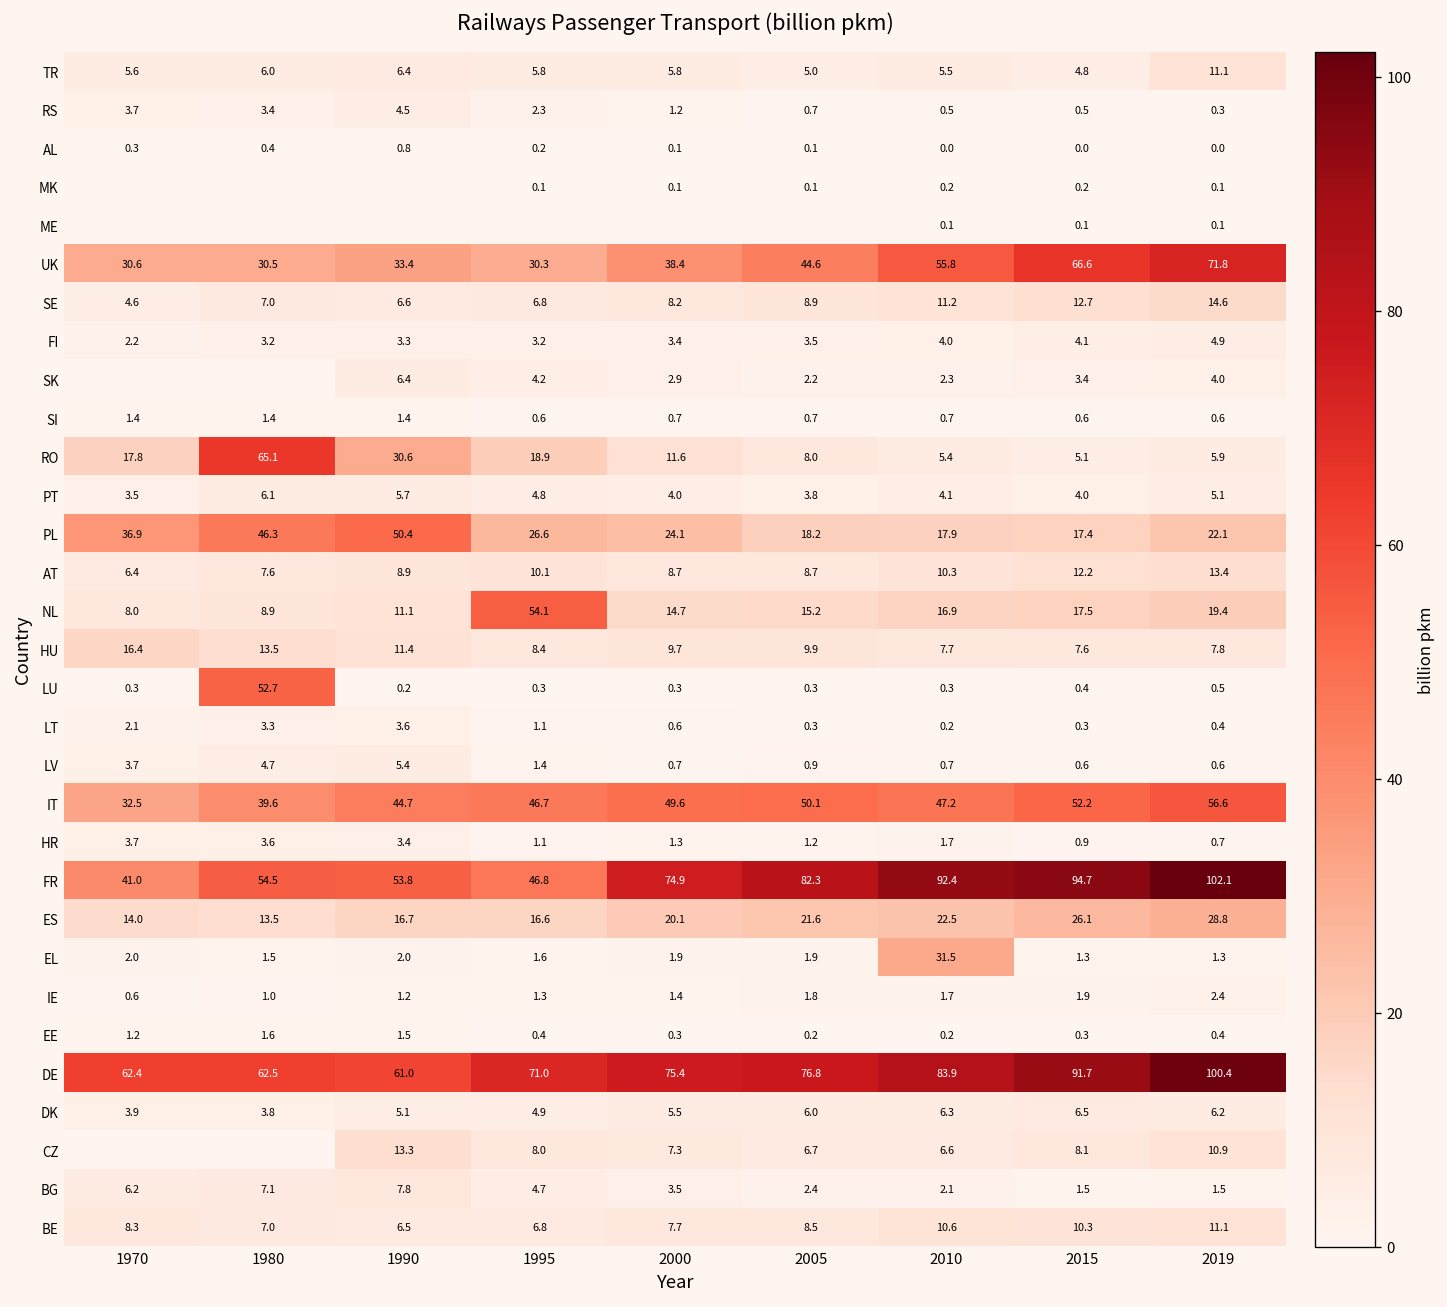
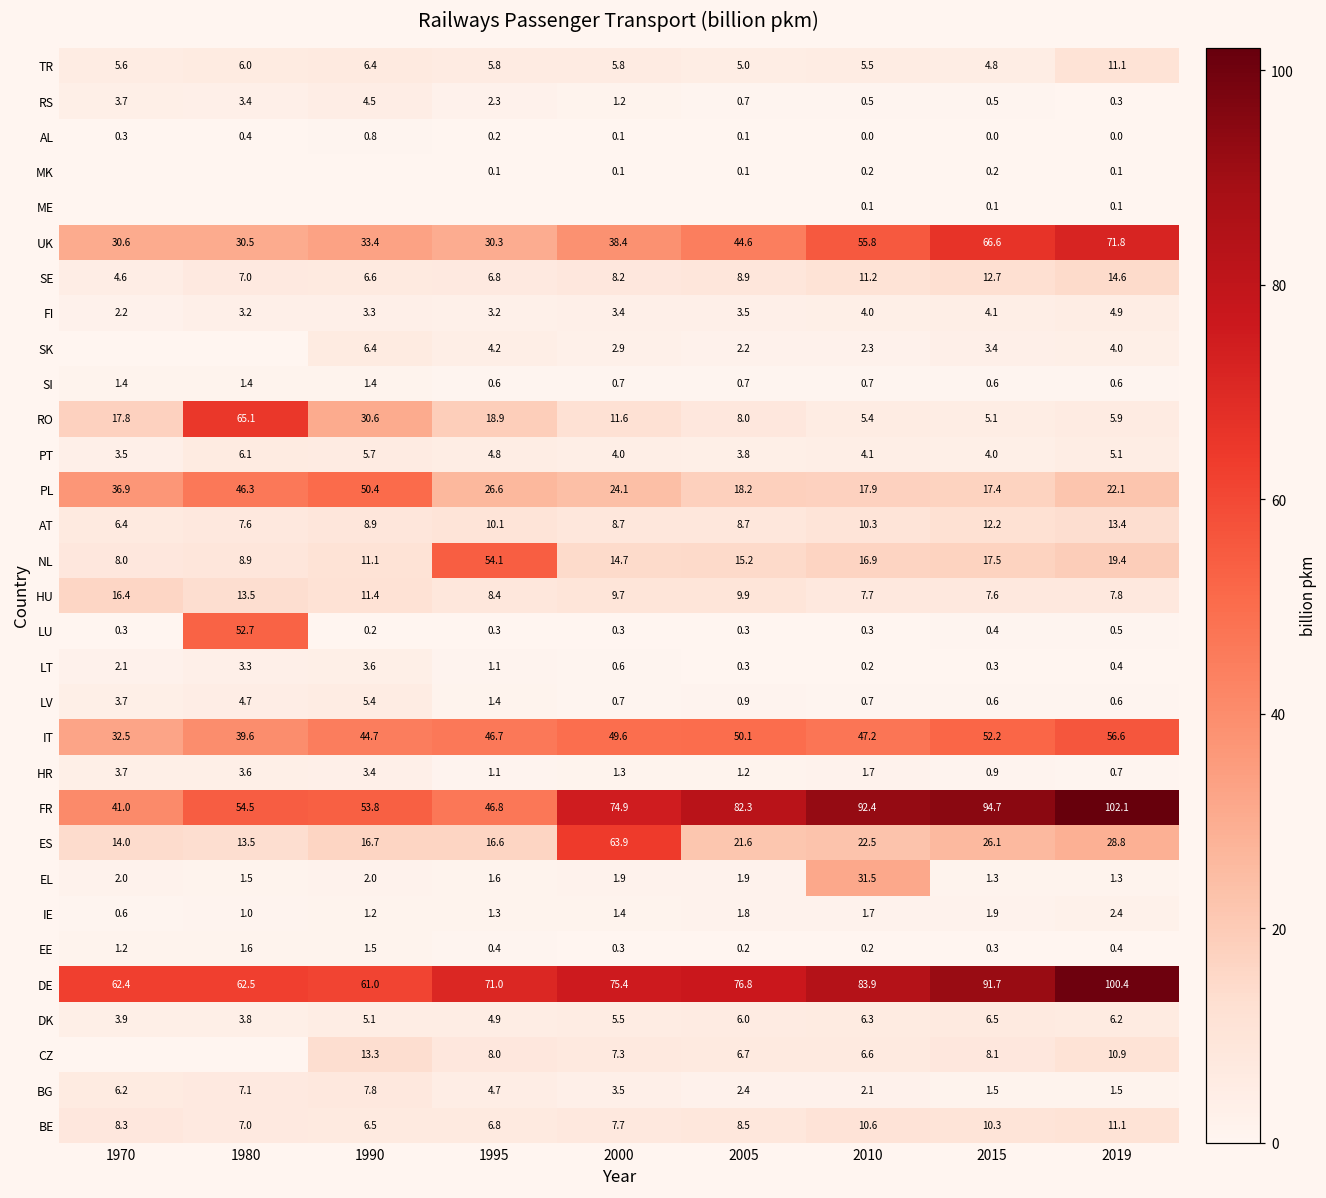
  {
    "ES": {
      "1970": 14.0,
      "1980": 13.5,
      "1990": 16.7,
      "1995": 16.6,
-     "2000": 20.1,
+     "2000": 63.9,
      "2005": 21.6,
      "2010": 22.5,
      "2015": 26.1,
      "2019": 28.8
    }
  }
